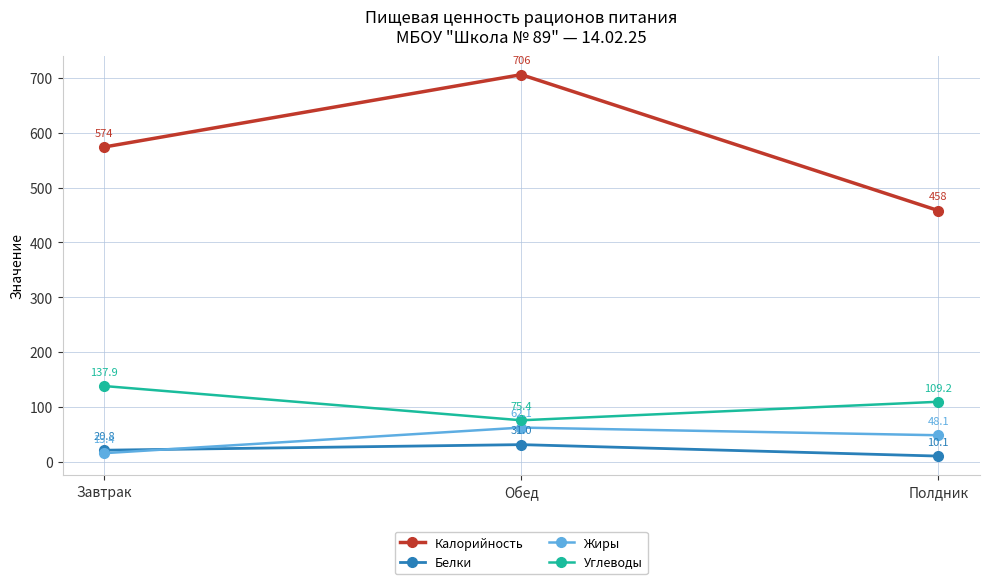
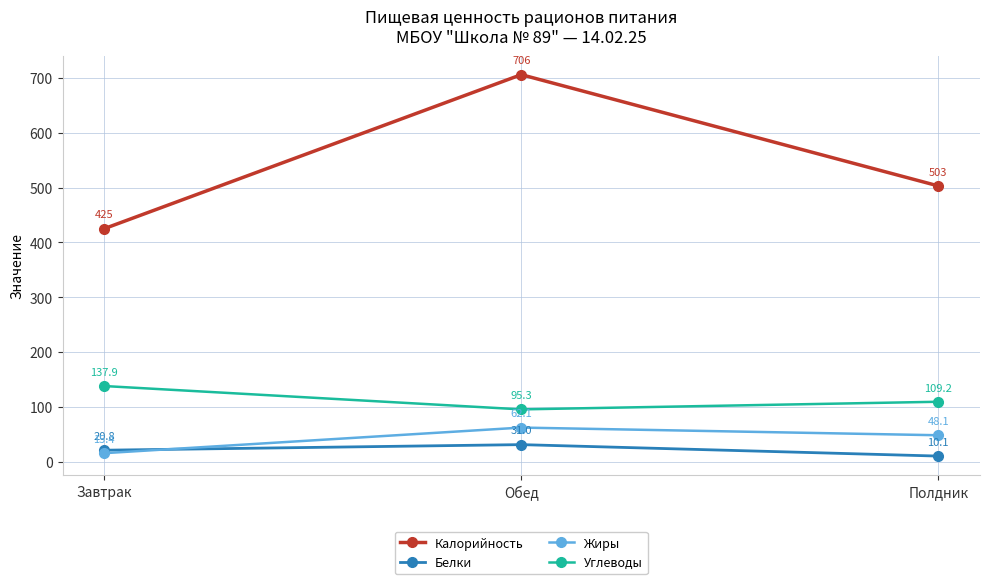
  {
    "Калорийность": {
-     "Завтрак": 574,
+     "Завтрак": 425,
      "Обед": 706,
-     "Полдник": 458
+     "Полдник": 503
    },
    "Жиры": {
      "Полдник": 48.1
    },
    "Углеводы": {
      "Завтрак": 137.9,
-     "Обед": 75.4,
+     "Обед": 95.3,
      "Полдник": 109.2
    }
  }
